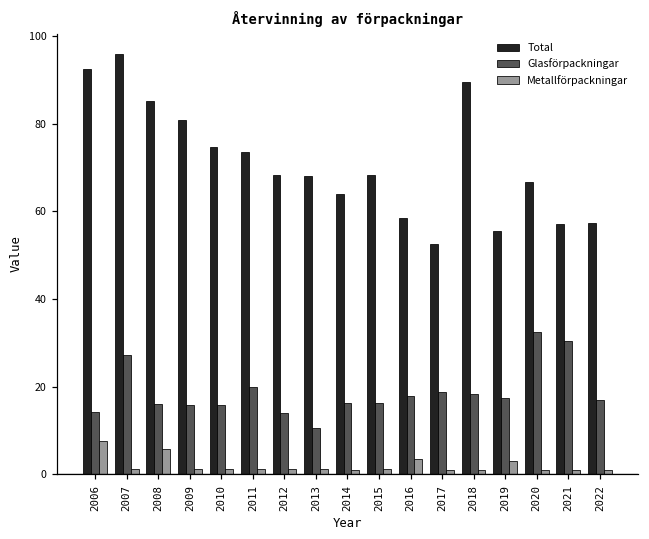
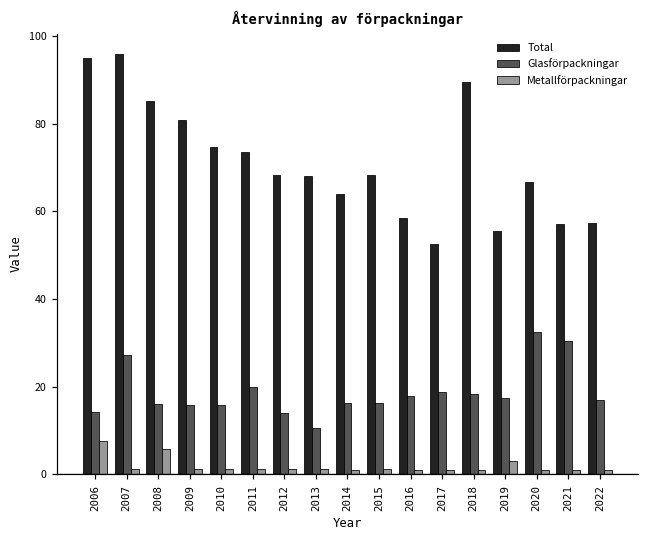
  {
    "Total": {
-     "2006": 92,
+     "2006": 95,
      "2007": 96,
      "2008": 85,
      "2009": 81,
      "2010": 75,
      "2011": 74,
      "2012": 68,
      "2013": 68,
      "2014": 64,
      "2015": 68,
      "2016": 59,
      "2017": 53,
      "2018": 90,
      "2019": 55,
      "2020": 67,
      "2021": 57,
      "2022": 57
    },
    "Glasförpackningar": {
      "2006": 14,
      "2007": 27,
      "2008": 16,
      "2009": 16,
      "2010": 16,
      "2011": 20,
      "2012": 14,
      "2013": 10,
      "2014": 16,
      "2015": 16,
      "2016": 18,
      "2017": 19,
      "2018": 18,
      "2019": 17,
      "2020": 33,
      "2021": 30,
      "2022": 17
    },
    "Metallförpackningar": {
      "2006": 8,
      "2007": 1,
      "2008": 6,
      "2009": 1,
      "2010": 1,
      "2011": 1,
      "2012": 1,
      "2013": 1,
      "2014": 1,
      "2015": 1,
-     "2016": 4,
+     "2016": 1,
      "2017": 1,
      "2018": 1,
      "2019": 3,
      "2020": 1,
      "2021": 1,
      "2022": 1
    }
  }
